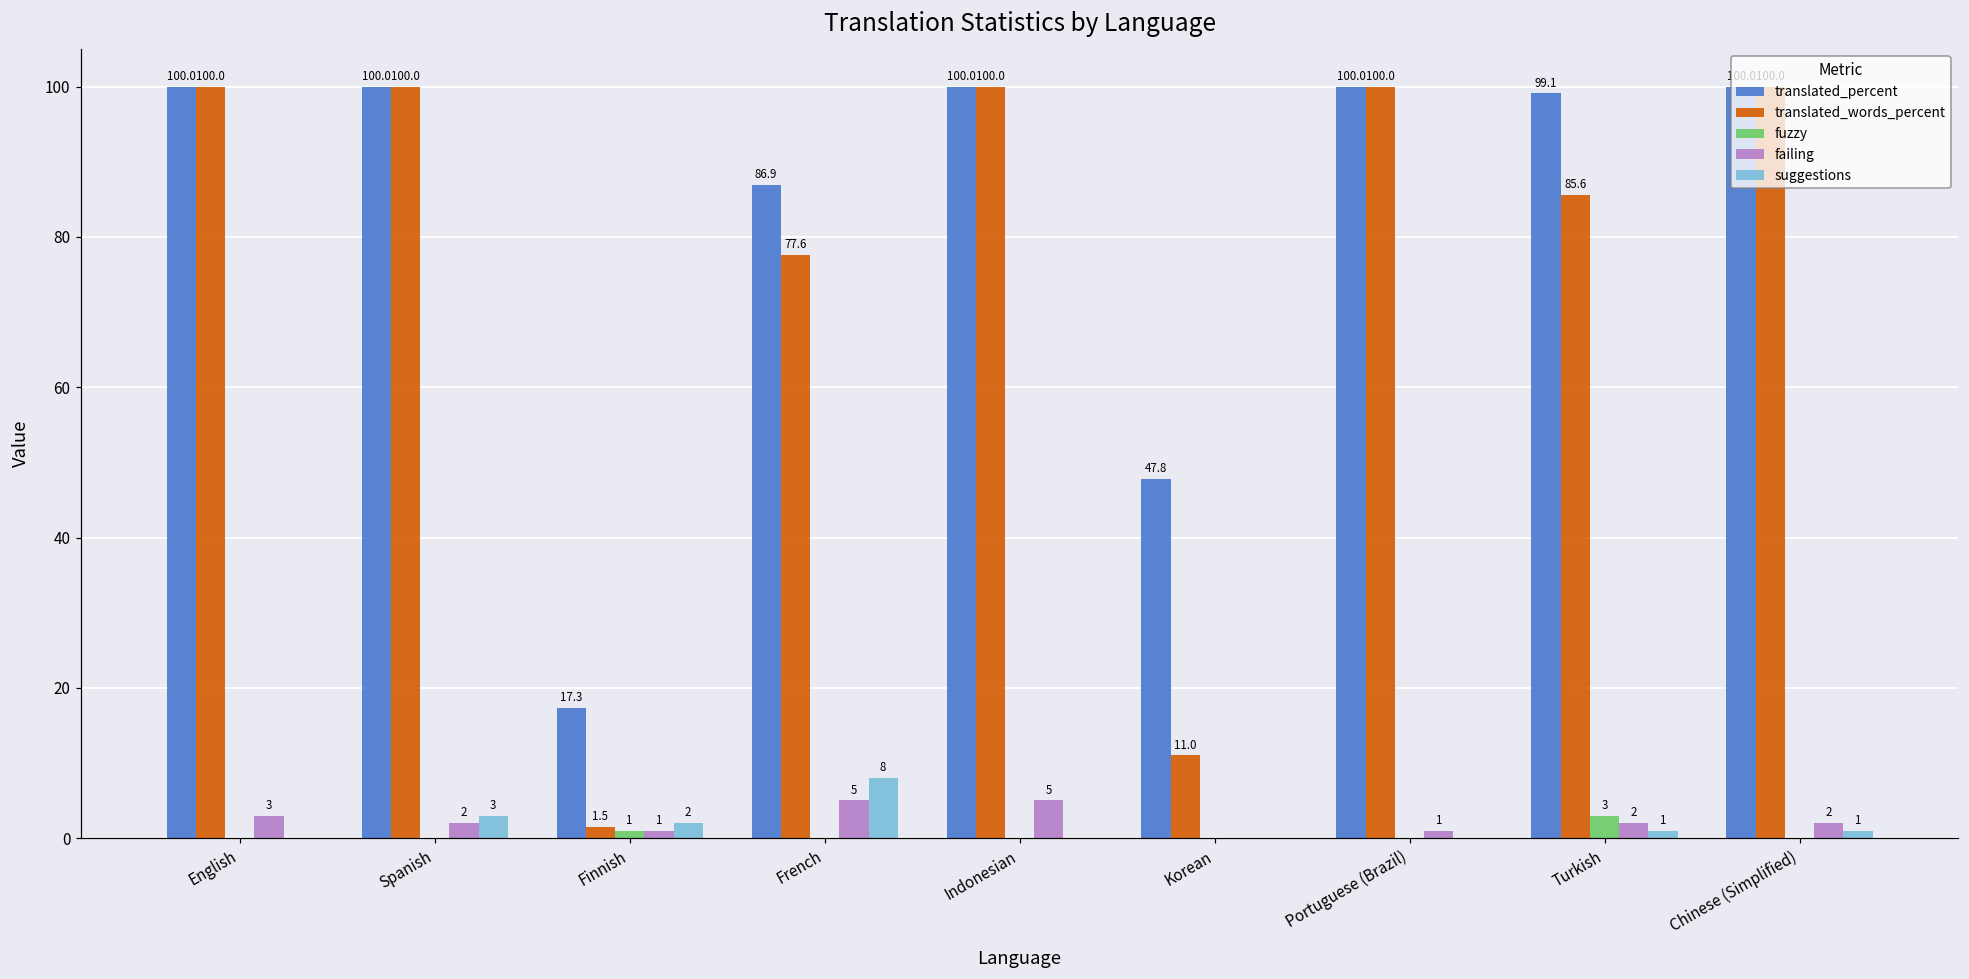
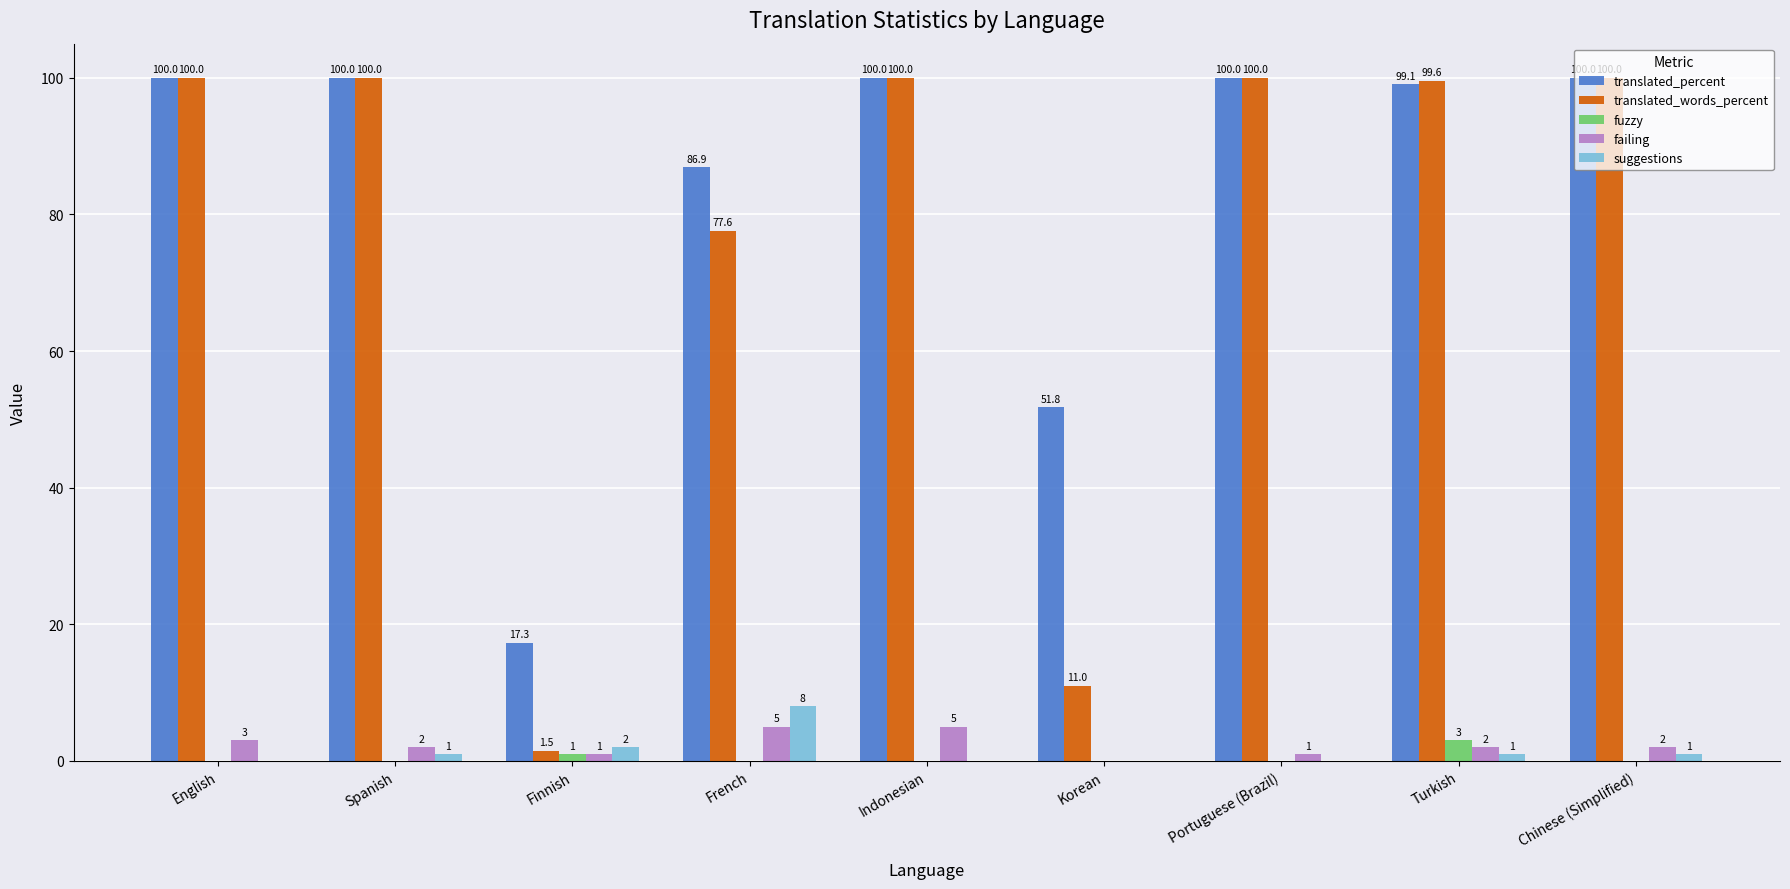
  {
    "translated_percent": {
      "English": 100.0,
      "Spanish": 100.0,
      "Finnish": 17.3,
      "French": 86.9,
      "Indonesian": 100.0,
-     "Korean": 47.8,
+     "Korean": 51.8,
      "Portuguese (Brazil)": 100.0,
      "Turkish": 99.1
    },
    "translated_words_percent": {
      "English": 100.0,
      "Spanish": 100.0,
      "Finnish": 1.5,
      "French": 77.6,
      "Indonesian": 100.0,
      "Korean": 11.0,
      "Portuguese (Brazil)": 100.0,
-     "Turkish": 85.6
+     "Turkish": 99.6
    },
    "fuzzy": {
      "Finnish": 1,
      "Turkish": 3
    },
    "failing": {
      "English": 3,
      "Spanish": 2,
      "Finnish": 1,
      "French": 5,
      "Indonesian": 5,
      "Portuguese (Brazil)": 1,
      "Turkish": 2,
      "Chinese (Simplified)": 2
    },
    "suggestions": {
-     "Spanish": 3,
+     "Spanish": 1,
      "Finnish": 2,
      "French": 8,
      "Turkish": 1,
      "Chinese (Simplified)": 1
    }
  }
